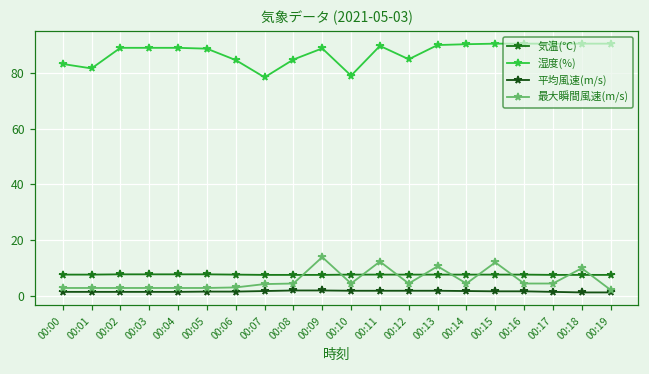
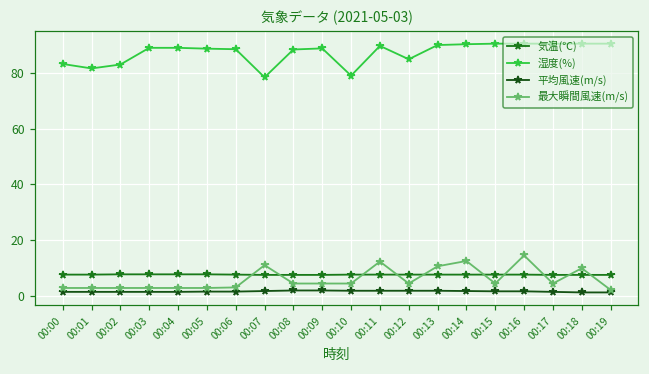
  {
    "湿度(%)": {
      "00:00": 83,
      "00:01": 82,
-     "00:02": 89,
+     "00:02": 83,
      "00:03": 89,
      "00:04": 89,
      "00:05": 89,
-     "00:06": 85,
+     "00:06": 89,
      "00:07": 79,
-     "00:08": 85,
+     "00:08": 89,
      "00:09": 89,
      "00:10": 79,
      "00:11": 90,
      "00:12": 85,
      "00:13": 90,
      "00:14": 90,
      "00:15": 91
    },
    "最大瞬間風速(m/s)": {
      "00:00": 3,
      "00:01": 3,
      "00:02": 3,
      "00:03": 3,
      "00:04": 3,
      "00:05": 3,
      "00:06": 3,
-     "00:07": 4,
+     "00:07": 11,
      "00:08": 4,
-     "00:09": 14,
+     "00:09": 4,
      "00:10": 4,
      "00:11": 12,
      "00:12": 4,
      "00:13": 11,
-     "00:14": 4,
-     "00:15": 12,
-     "00:16": 4,
+     "00:14": 13,
+     "00:15": 4,
+     "00:16": 15,
      "00:17": 4,
      "00:18": 10
    }
  }
